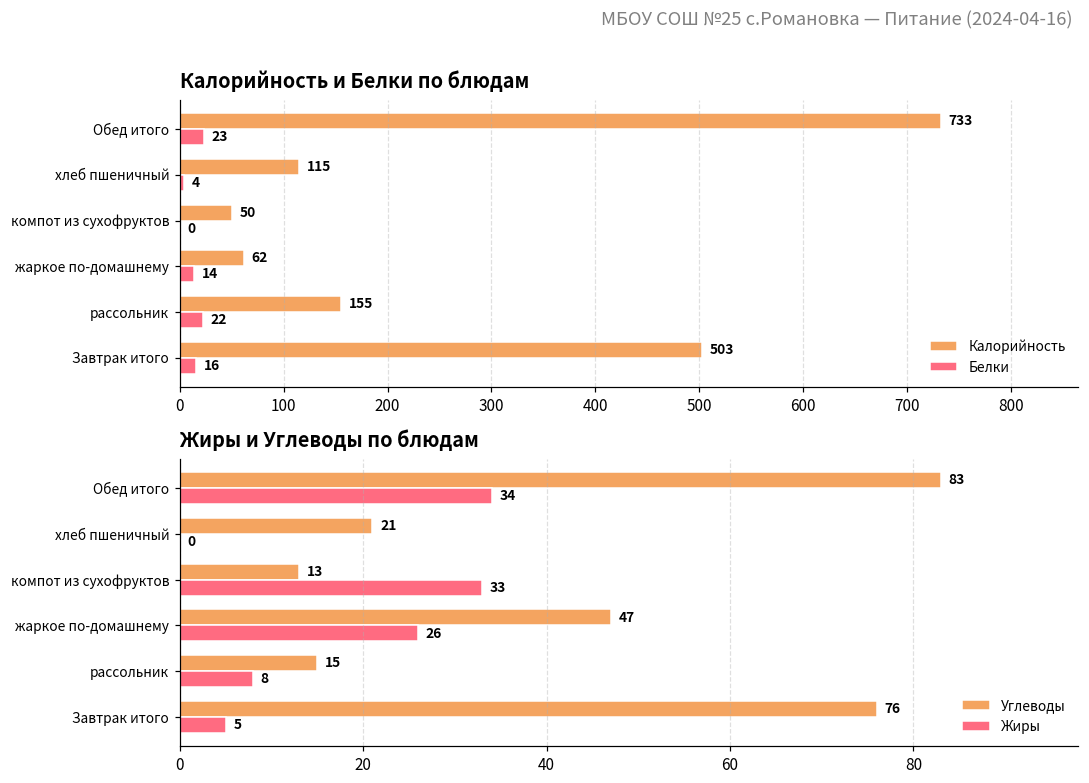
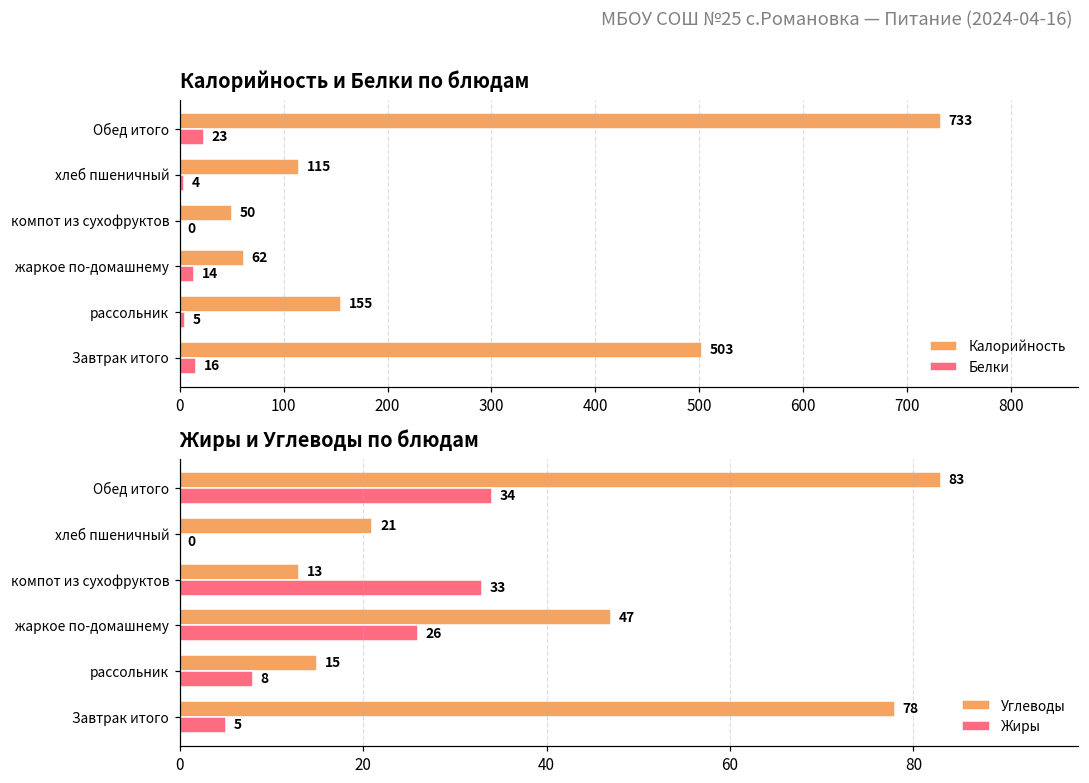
  {
    "Калорийность и Белки по блюдам": {
      "Калорийность": {
        "Обед итого": 733,
        "хлеб пшеничный": 115,
        "компот из сухофруктов": 50,
        "жаркое по-домашнему": 62,
        "рассольник": 155,
        "Завтрак итого": 503
      },
      "Белки": {
        "Обед итого": 23,
        "хлеб пшеничный": 4,
        "компот из сухофруктов": 0,
        "жаркое по-домашнему": 14,
-       "рассольник": 22,
+       "рассольник": 5,
        "Завтрак итого": 16
      }
    },
    "Жиры и Углеводы по блюдам": {
      "Углеводы": {
        "Обед итого": 83,
        "хлеб пшеничный": 21,
        "компот из сухофруктов": 13,
        "жаркое по-домашнему": 47,
        "рассольник": 15,
-       "Завтрак итого": 76
+       "Завтрак итого": 78
      },
      "Жиры": {
        "Обед итого": 34,
        "хлеб пшеничный": 0,
        "компот из сухофруктов": 33,
        "жаркое по-домашнему": 26,
        "рассольник": 8,
        "Завтрак итого": 5
      }
    }
  }
